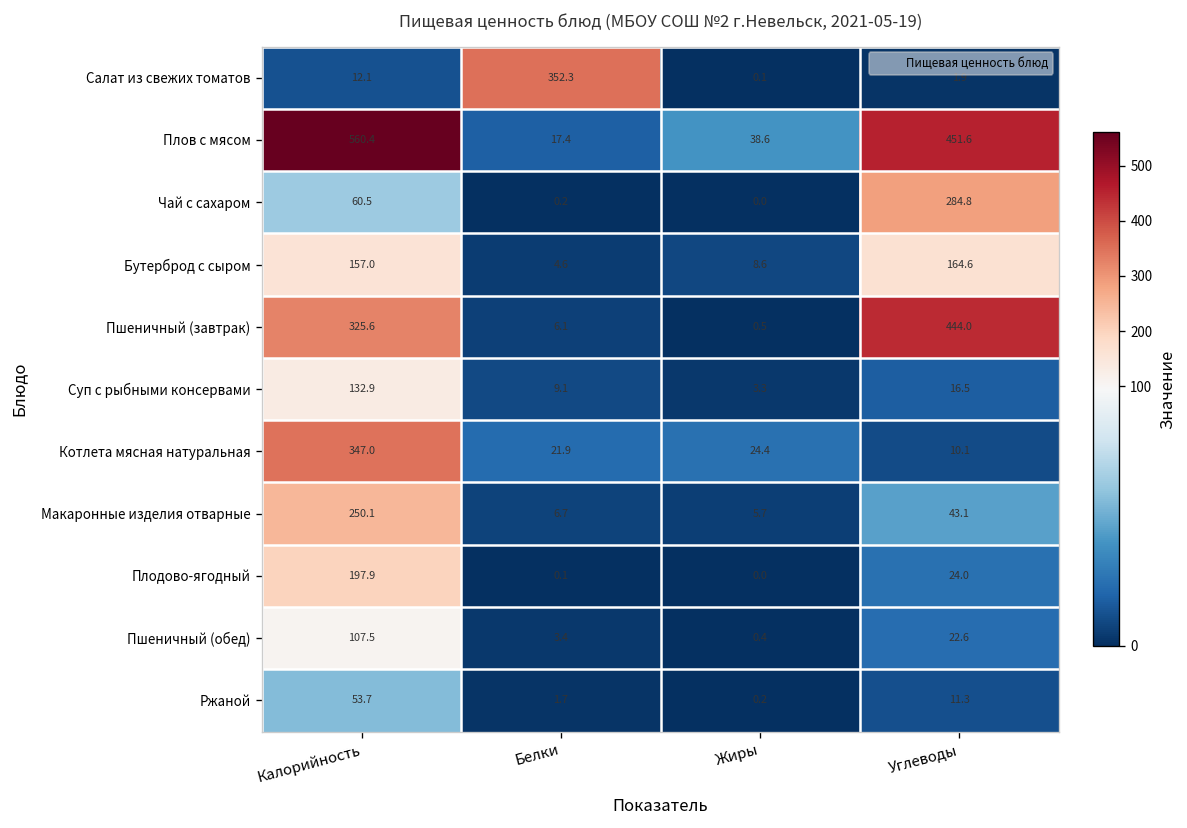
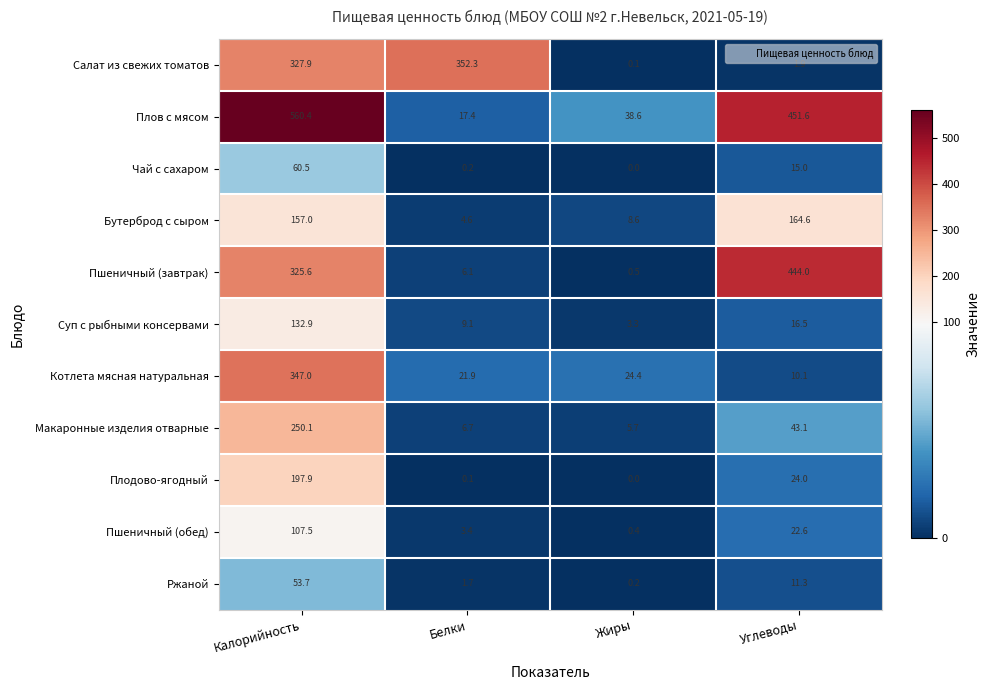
  {
    "Салат из свежих томатов": {
-     "Калорийность": 12.1,
+     "Калорийность": 327.9,
      "Белки": 352.3
    },
    "Плов с мясом": {
      "Калорийность": 560.4,
      "Белки": 17.4,
      "Жиры": 38.6,
      "Углеводы": 451.6
    },
    "Чай с сахаром": {
      "Калорийность": 60.5,
-     "Углеводы": 284.8
+     "Углеводы": 15.0
    },
    "Бутерброд с сыром": {
      "Калорийность": 157.0,
      "Белки": 4.6,
      "Жиры": 8.6,
      "Углеводы": 164.6
    },
    "Пшеничный (завтрак)": {
      "Калорийность": 325.6,
      "Белки": 6.1,
      "Углеводы": 444.0
    },
    "Суп с рыбными консервами": {
      "Калорийность": 132.9,
      "Белки": 9.1,
      "Жиры": 3.3,
      "Углеводы": 16.5
    },
    "Котлета мясная натуральная": {
      "Калорийность": 347.0,
      "Белки": 21.9,
      "Жиры": 24.4,
      "Углеводы": 10.1
    },
    "Макаронные изделия отварные": {
      "Калорийность": 250.1,
      "Белки": 6.7,
      "Жиры": 5.7,
      "Углеводы": 43.1
    },
    "Плодово-ягодный": {
      "Калорийность": 197.9,
      "Углеводы": 24.0
    },
    "Пшеничный (обед)": {
      "Калорийность": 107.5,
      "Белки": 3.4,
      "Углеводы": 22.6
    },
    "Ржаной": {
      "Калорийность": 53.7,
      "Белки": 1.7,
      "Углеводы": 11.3
    }
  }
